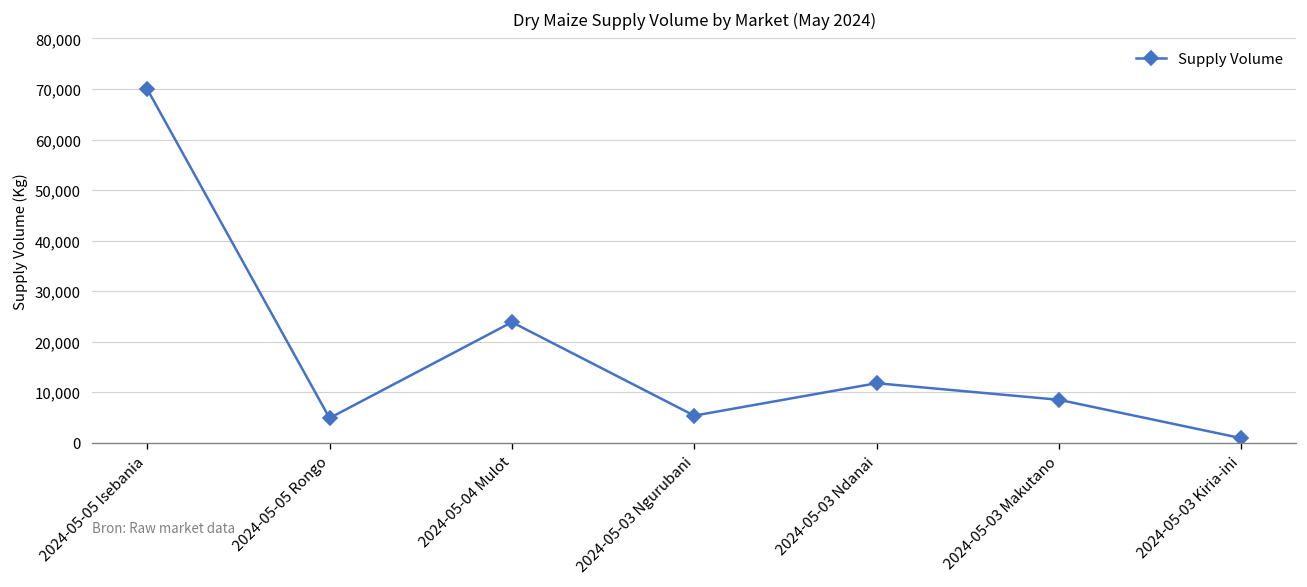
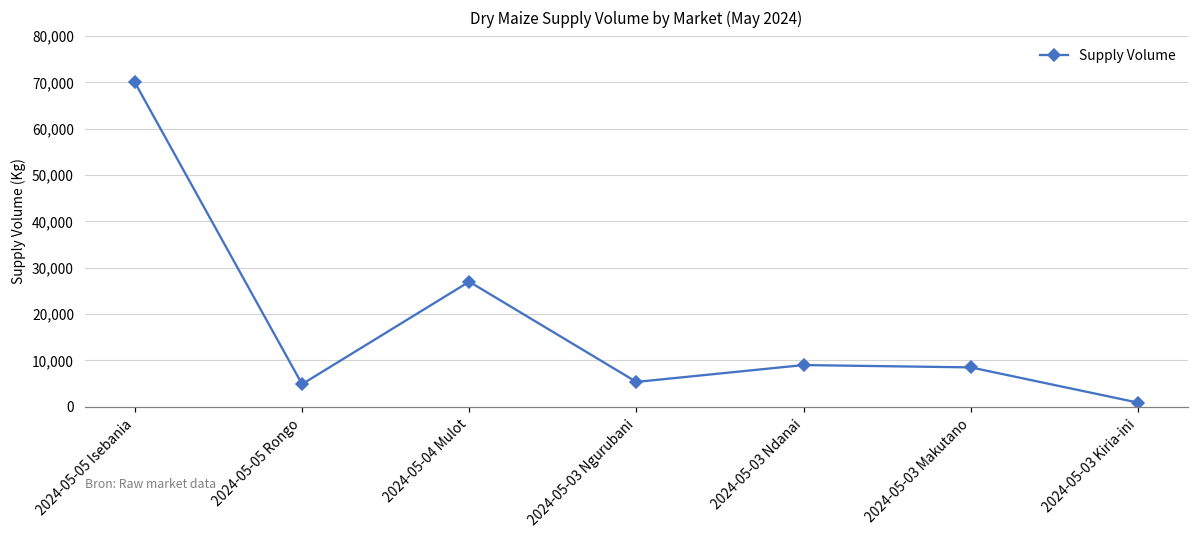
  {
    "2024-05-05 Isebania": "70,000",
    "2024-05-05 Rongo": "5,000",
-   "2024-05-04 Mulot": "24,000",
+   "2024-05-04 Mulot": "27,000",
    "2024-05-03 Ngurubani": "5,000",
-   "2024-05-03 Ndanai": "12,000",
+   "2024-05-03 Ndanai": "9,000",
    "2024-05-03 Makutano": "9,000",
    "2024-05-03 Kiria-ini": "1,000"
  }
